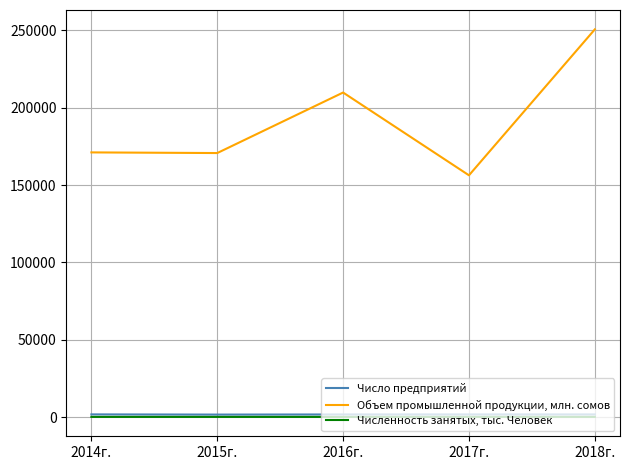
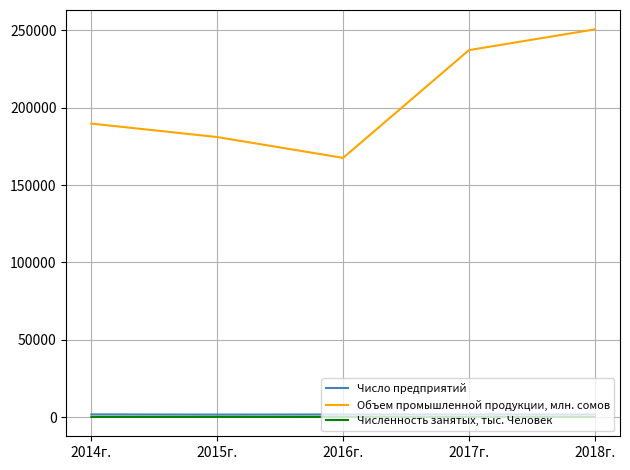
  {
    "Объем промышленной продукции, млн. сомов": {
-     "2014г.": 171000,
-     "2015г.": 171000,
-     "2016г.": 210000,
-     "2017г.": 156000,
+     "2014г.": 190000,
+     "2015г.": 181000,
+     "2016г.": 168000,
+     "2017г.": 237000,
      "2018г.": 251000
    }
  }
